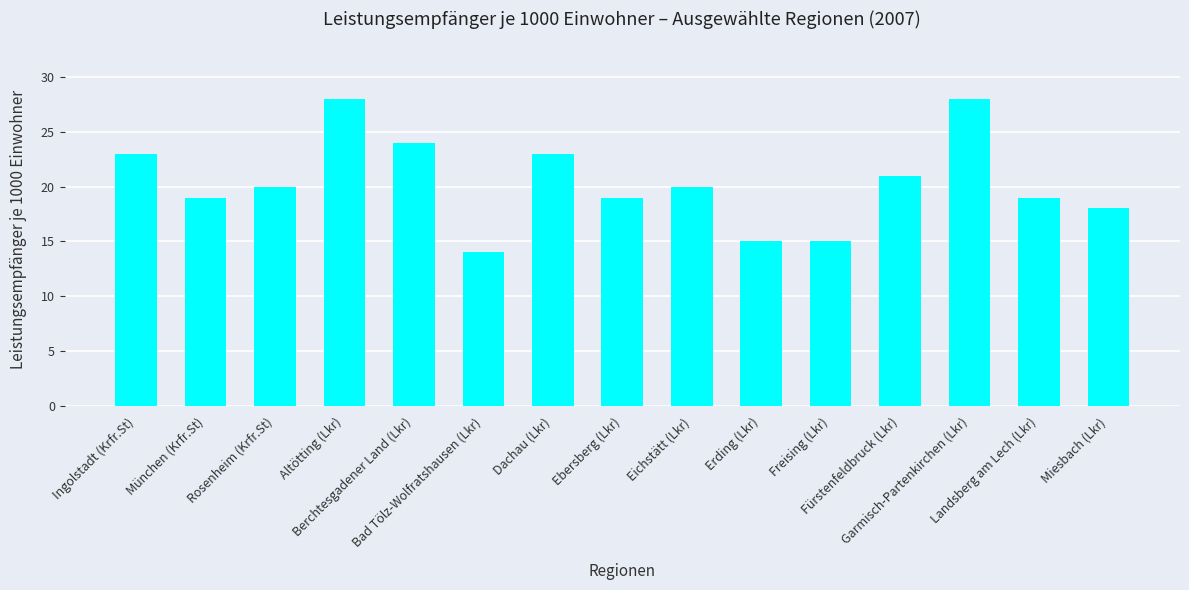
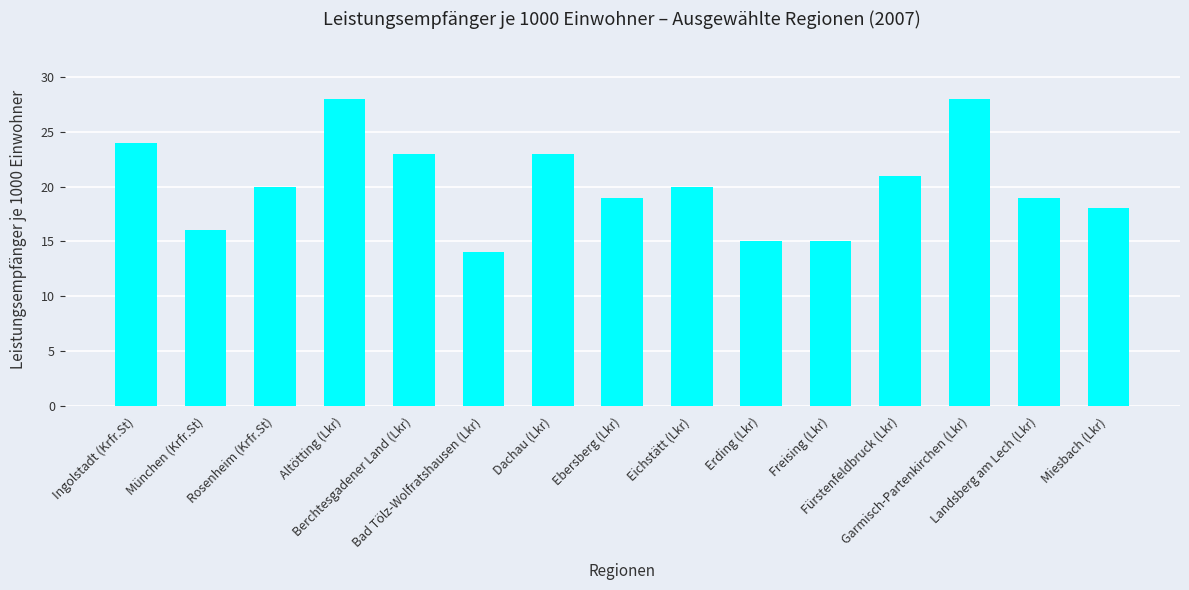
  {
-   "Ingolstadt (Krfr.St)": 23,
-   "München (Krfr.St)": 19,
+   "Ingolstadt (Krfr.St)": 24,
+   "München (Krfr.St)": 16,
    "Rosenheim (Krfr.St)": 20,
    "Altötting (Lkr)": 28,
-   "Berchtesgadener Land (Lkr)": 24,
+   "Berchtesgadener Land (Lkr)": 23,
    "Bad Tölz-Wolfratshausen (Lkr)": 14,
    "Dachau (Lkr)": 23,
    "Ebersberg (Lkr)": 19,
    "Eichstätt (Lkr)": 20,
    "Erding (Lkr)": 15,
    "Freising (Lkr)": 15,
    "Fürstenfeldbruck (Lkr)": 21,
    "Garmisch-Partenkirchen (Lkr)": 28,
    "Landsberg am Lech (Lkr)": 19,
    "Miesbach (Lkr)": 18
  }
